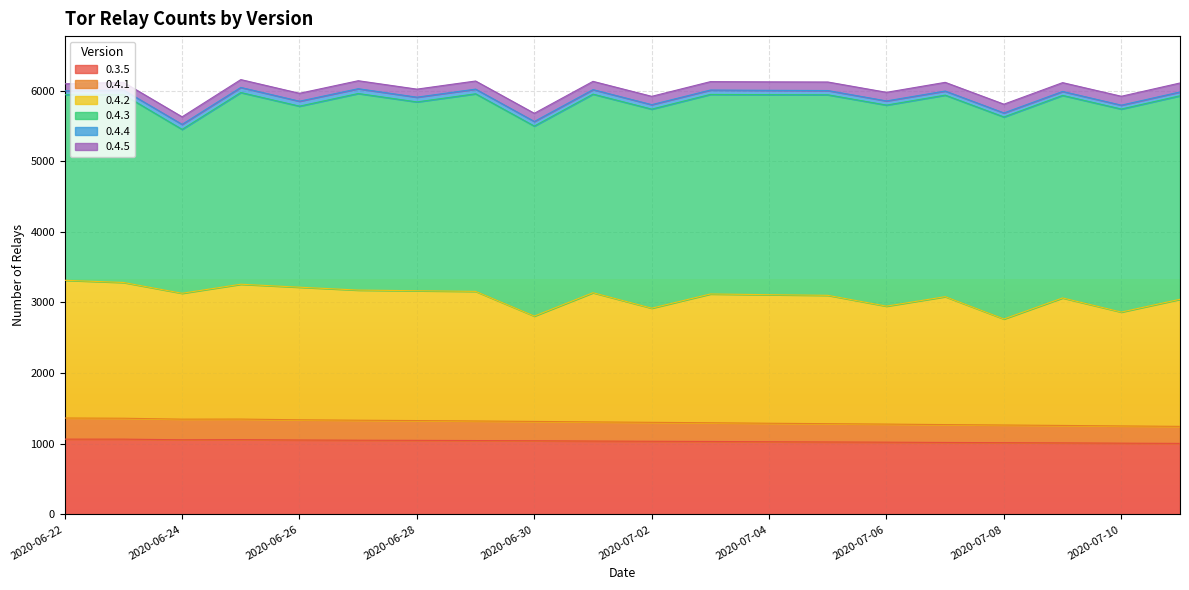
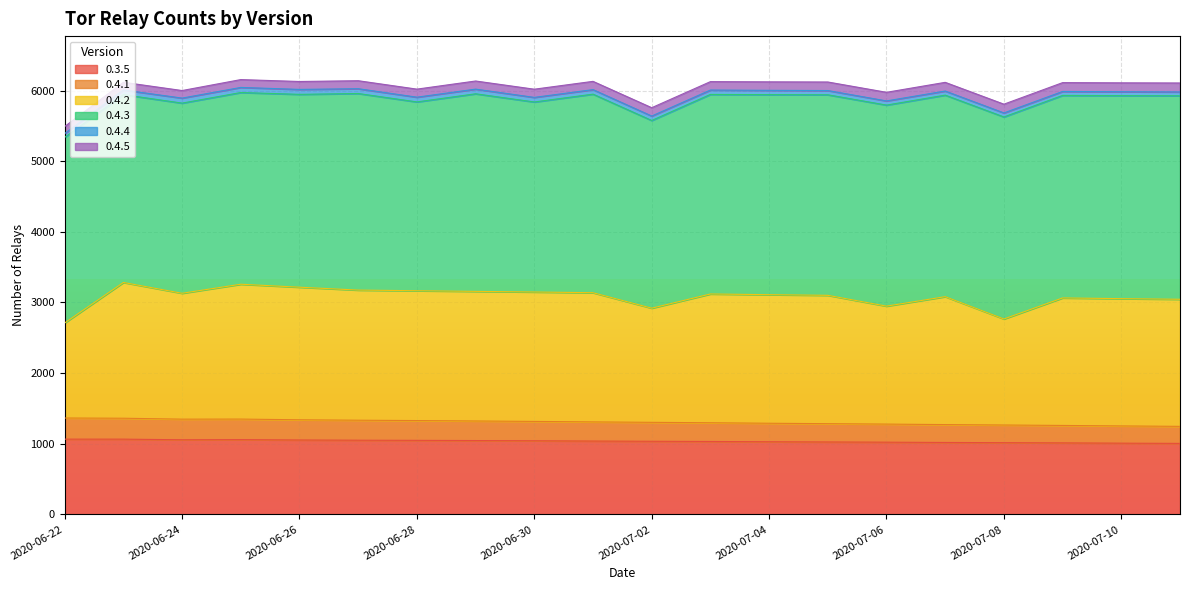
  {
    "0.4.2": {
-     "2020-06-22": 2000,
+     "2020-06-22": 1300,
      "2020-06-24": 1800,
      "2020-06-26": 1900,
      "2020-06-28": 1800,
-     "2020-06-30": 1500,
+     "2020-06-30": 1800,
      "2020-07-02": 1600,
      "2020-07-04": 1800,
      "2020-07-06": 1700,
      "2020-07-08": 1500,
-     "2020-07-10": 1600
+     "2020-07-10": 1800
    },
    "0.4.3": {
      "2020-06-22": 2600,
-     "2020-06-24": 2300,
-     "2020-06-26": 2600,
+     "2020-06-24": 2700,
+     "2020-06-26": 2700,
      "2020-06-28": 2700,
      "2020-06-30": 2700,
-     "2020-07-02": 2800,
+     "2020-07-02": 2700,
      "2020-07-04": 2800,
      "2020-07-06": 2800,
      "2020-07-08": 2900,
      "2020-07-10": 2900
    },
    "0.4.4": {
      "2020-06-22": 100,
      "2020-06-24": 100,
      "2020-06-26": 100,
      "2020-06-28": 100,
      "2020-06-30": 100,
      "2020-07-02": 100,
      "2020-07-04": 100,
      "2020-07-06": 100,
      "2020-07-08": 100,
      "2020-07-10": 100
    },
    "0.4.5": {
      "2020-06-22": 100,
      "2020-06-24": 100,
      "2020-06-26": 100,
      "2020-06-28": 100,
      "2020-06-30": 100,
      "2020-07-02": 100,
      "2020-07-04": 100,
      "2020-07-06": 100,
      "2020-07-08": 100,
      "2020-07-10": 100
    }
  }
